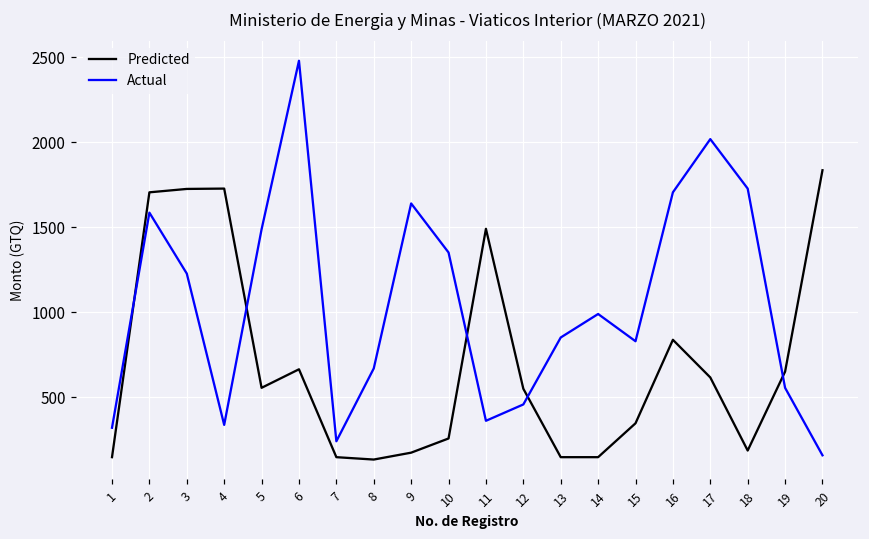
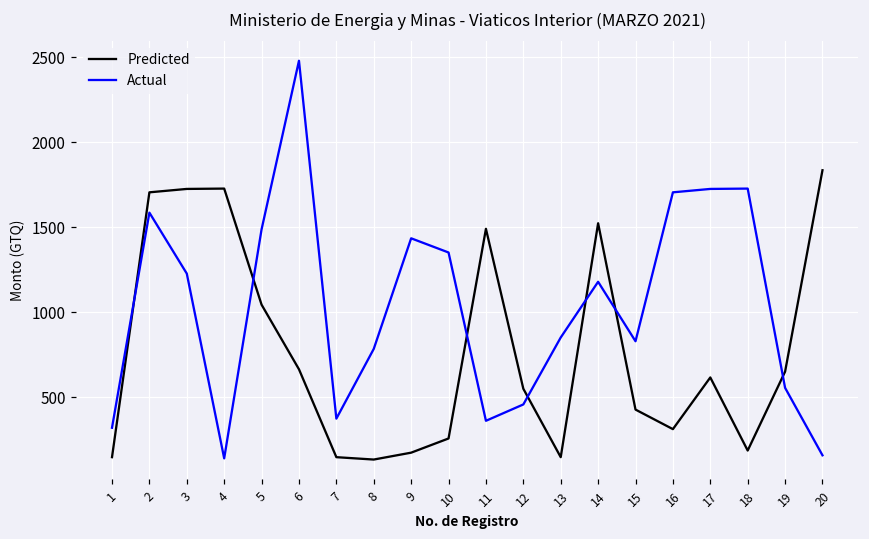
  {
    "Predicted": {
      "1": 150,
      "2": 1710,
      "3": 1730,
      "4": 1730,
-     "5": 560,
+     "5": 1040,
      "6": 660,
      "7": 150,
      "8": 130,
      "9": 170,
      "10": 260,
      "11": 1490,
      "12": 550,
      "13": 150,
-     "14": 150,
-     "15": 350,
-     "16": 840,
+     "14": 1520,
+     "15": 430,
+     "16": 310,
      "17": 620,
      "18": 190,
      "19": 650,
      "20": 1840
    },
    "Actual": {
      "1": 320,
      "2": 1590,
      "3": 1230,
-     "4": 340,
+     "4": 140,
      "5": 1490,
      "6": 2480,
-     "7": 240,
-     "8": 670,
-     "9": 1640,
+     "7": 370,
+     "8": 780,
+     "9": 1430,
      "10": 1350,
      "11": 360,
      "12": 460,
      "13": 850,
-     "14": 990,
+     "14": 1180,
      "15": 830,
      "16": 1710,
-     "17": 2020,
+     "17": 1730,
      "18": 1730,
      "19": 560,
      "20": 160
    }
  }
